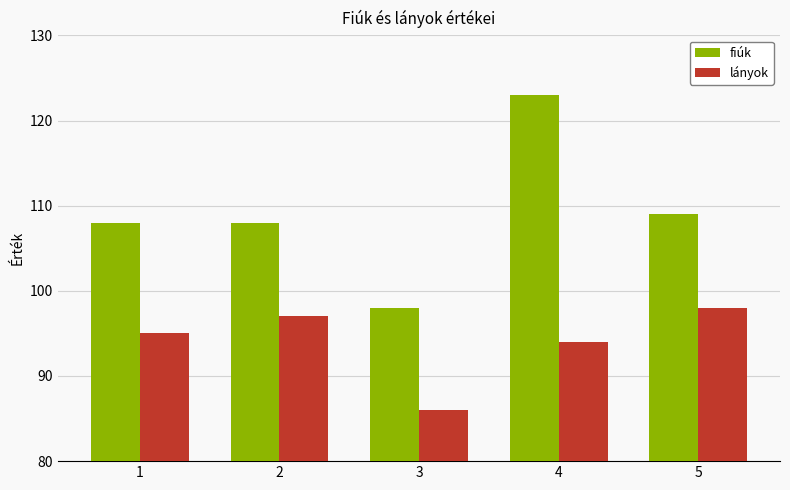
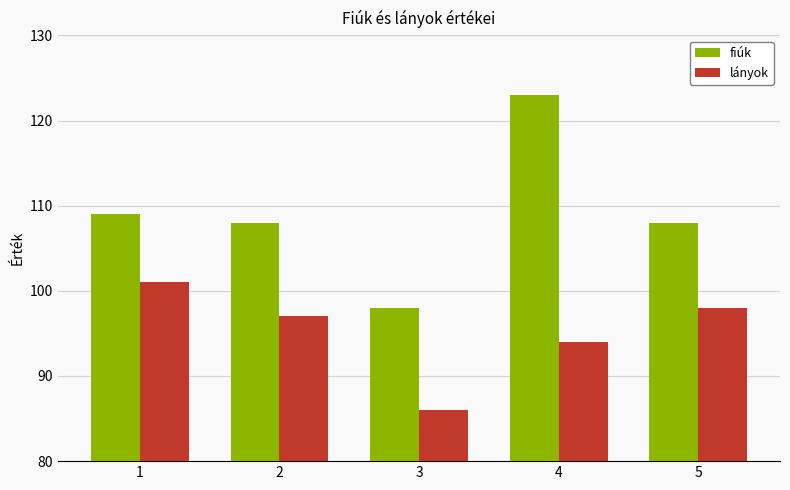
  {
    "fiúk": {
-     "1": 108,
+     "1": 109,
      "2": 108,
      "3": 98,
      "4": 123,
-     "5": 109
+     "5": 108
    },
    "lányok": {
-     "1": 95,
+     "1": 101,
      "2": 97,
      "3": 86,
      "4": 94,
      "5": 98
    }
  }
